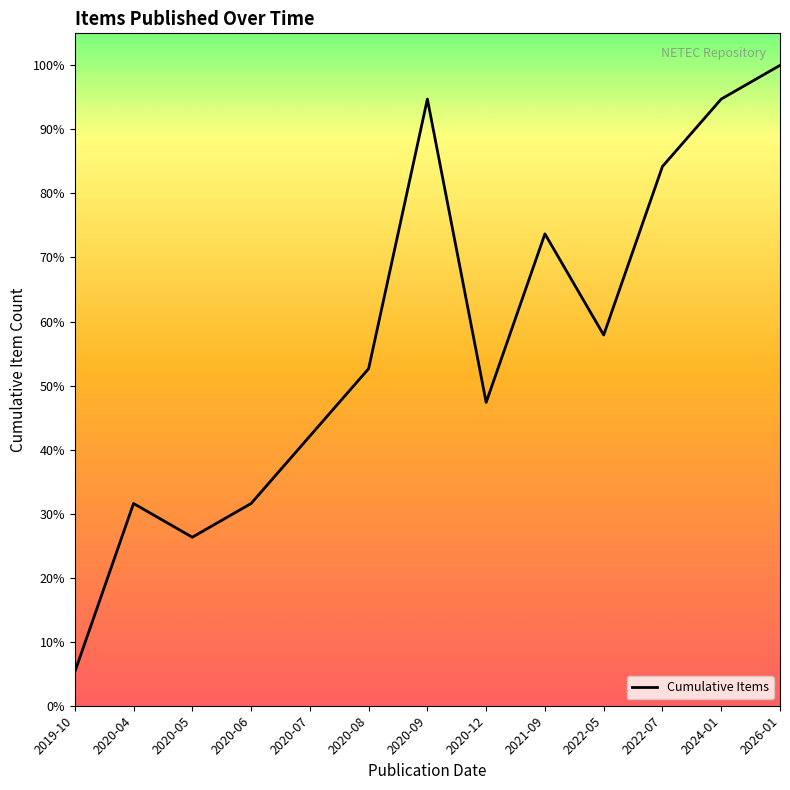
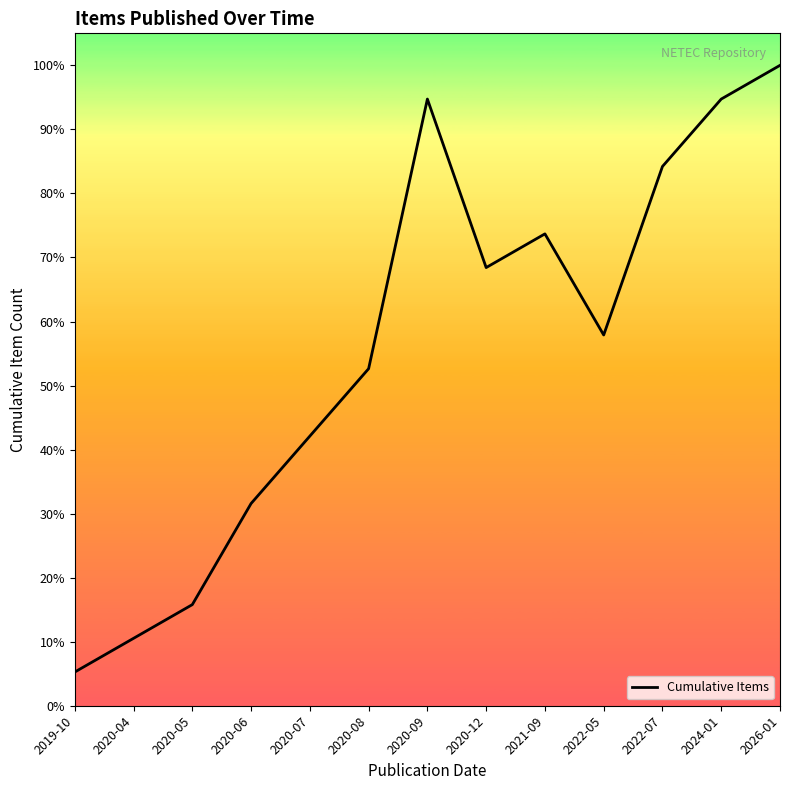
  {
    "2019-10": "5%",
-   "2020-04": "32%",
-   "2020-05": "26%",
+   "2020-04": "11%",
+   "2020-05": "16%",
    "2020-06": "32%",
    "2020-07": "42%",
    "2020-08": "53%",
    "2020-09": "95%",
-   "2020-12": "47%",
+   "2020-12": "68%",
    "2021-09": "74%",
    "2022-05": "58%",
    "2022-07": "84%",
    "2024-01": "95%",
    "2026-01": "100%"
  }
